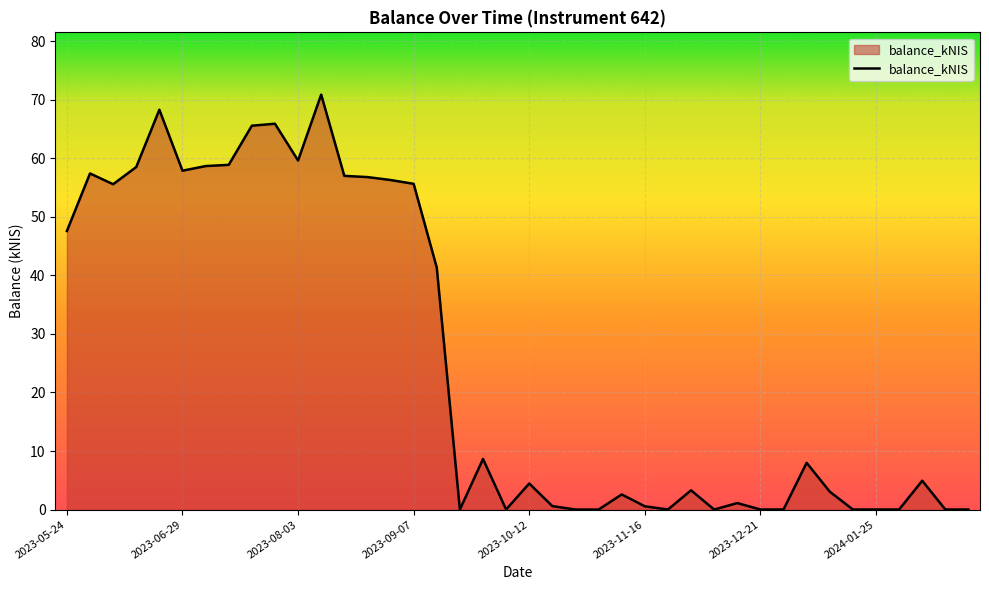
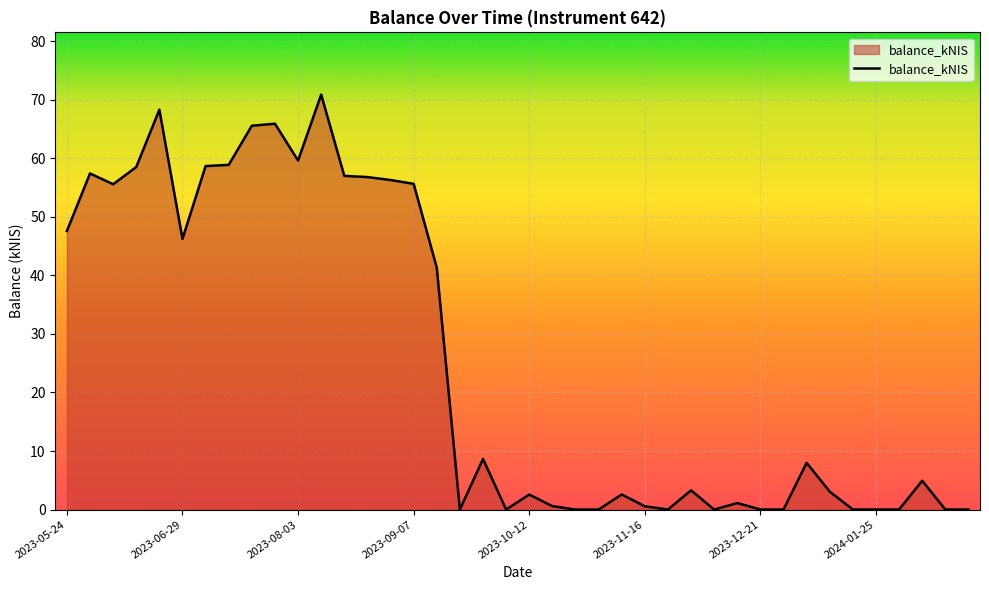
  {
    "2023-05-24": 48,
-   "2023-06-29": 58,
+   "2023-06-29": 46,
    "2023-08-03": 60,
    "2023-09-07": 56,
-   "2023-10-12": 4,
+   "2023-10-12": 3,
    "2023-11-16": 1,
    "2023-12-21": 0,
    "2024-01-25": 0
  }
